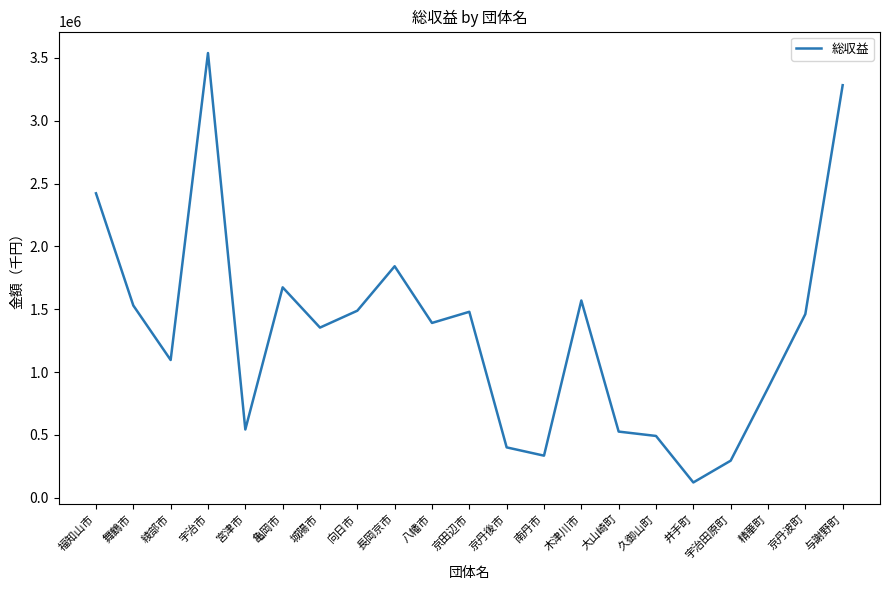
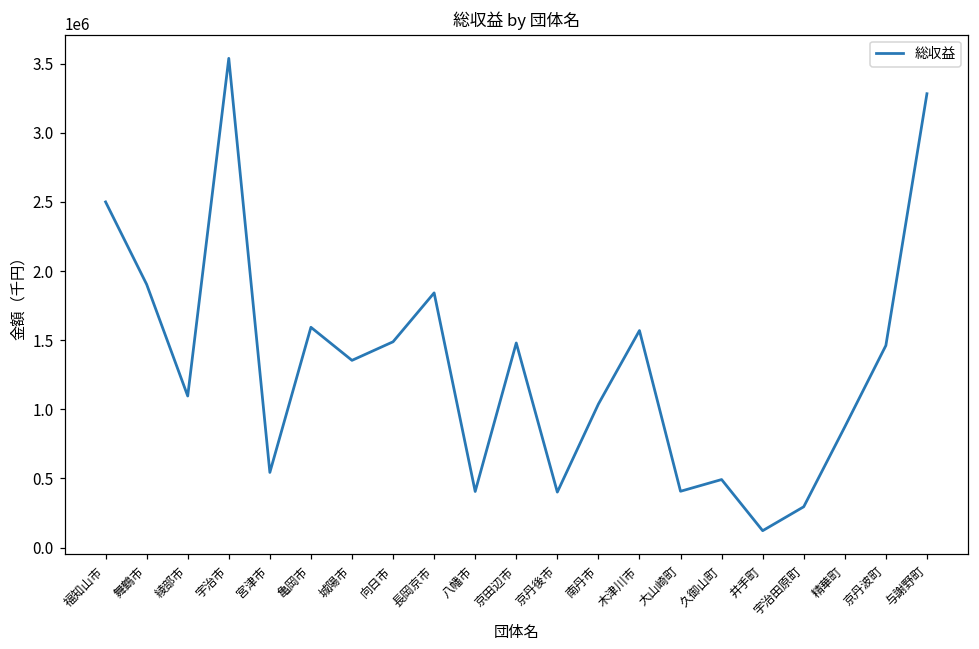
  {
-   "福知山市": 2420000,
-   "舞鶴市": 1530000,
+   "福知山市": 2500000,
+   "舞鶴市": 1900000,
    "綾部市": 1100000,
    "宇治市": 3540000,
    "宮津市": 540000,
-   "亀岡市": 1670000,
+   "亀岡市": 1590000,
    "城陽市": 1350000,
    "向日市": 1490000,
    "長岡京市": 1840000,
-   "八幡市": 1390000,
+   "八幡市": 410000,
    "京田辺市": 1480000,
    "京丹後市": 400000,
-   "南丹市": 340000,
+   "南丹市": 1040000,
    "木津川市": 1570000,
-   "大山崎町": 530000,
+   "大山崎町": 410000,
    "久御山町": 490000,
    "井手町": 120000,
    "宇治田原町": 300000,
    "精華町": 870000,
    "京丹波町": 1460000,
    "与謝野町": 3280000
  }
